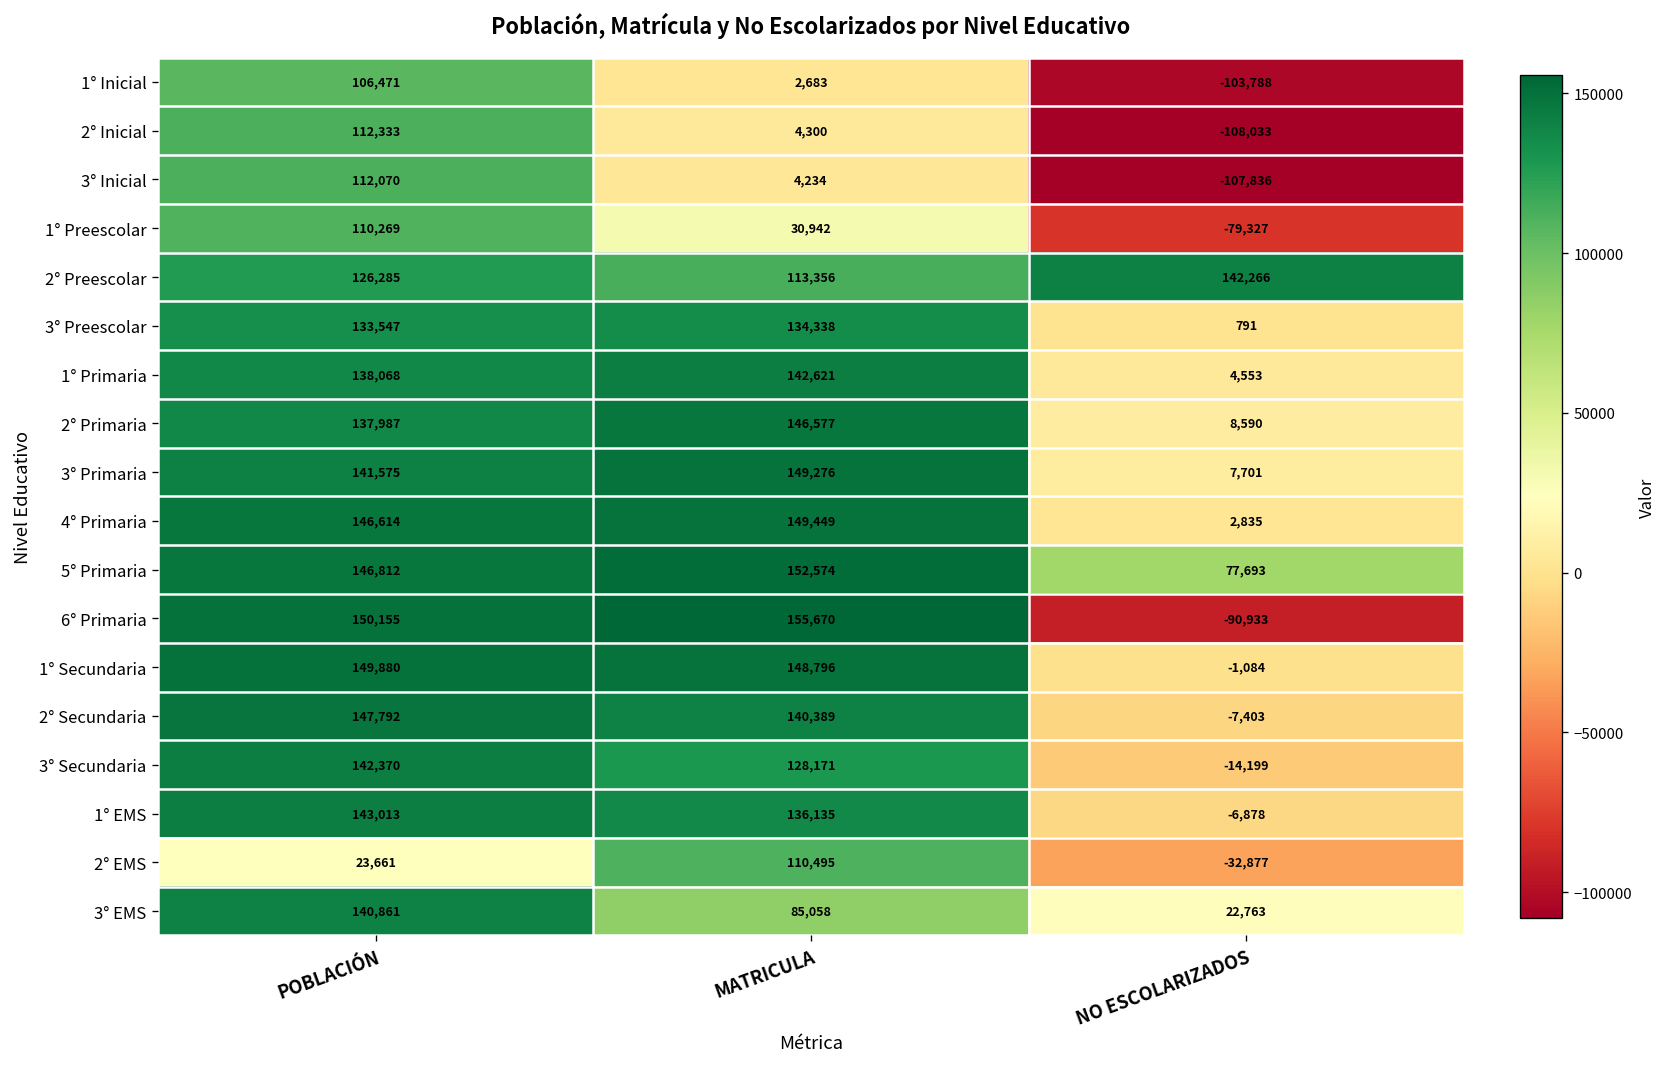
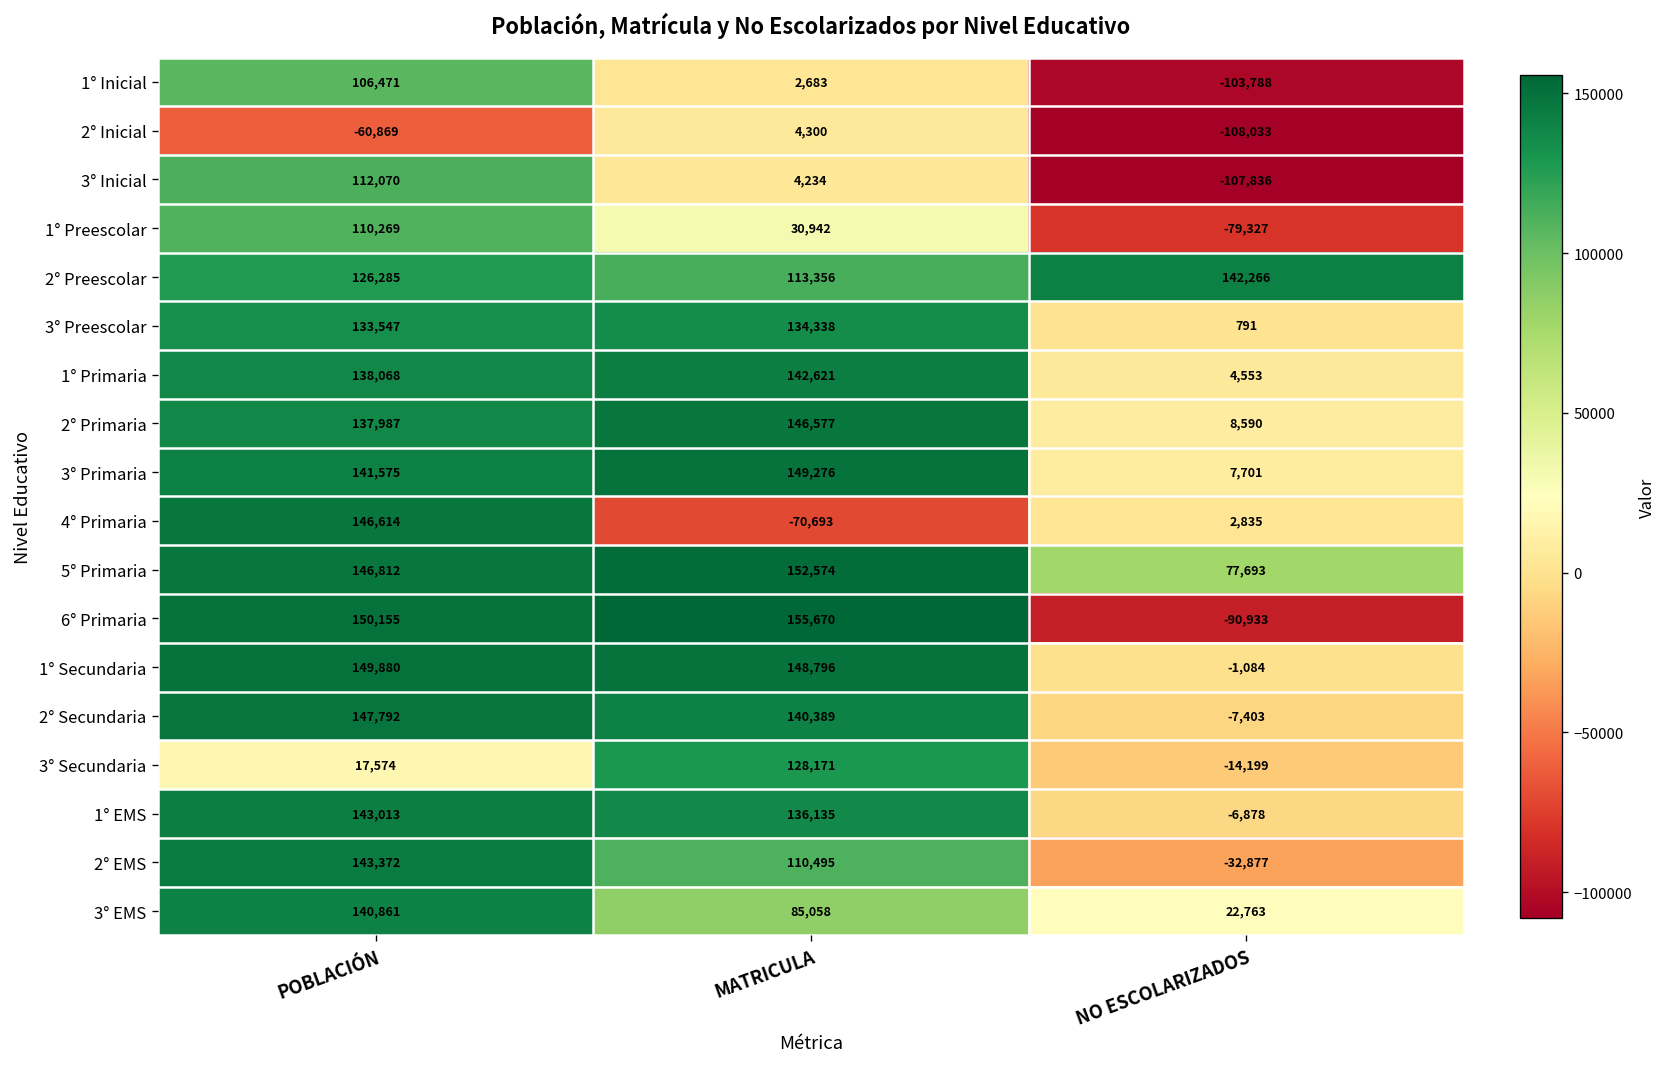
  {
    "1° Inicial": {
      "POBLACIÓN": "106,471",
      "MATRICULA": "2,683",
      "NO ESCOLARIZADOS": "-103,788"
    },
    "2° Inicial": {
-     "POBLACIÓN": "112,333",
+     "POBLACIÓN": "-60,869",
      "MATRICULA": "4,300",
      "NO ESCOLARIZADOS": "-108,033"
    },
    "3° Inicial": {
      "POBLACIÓN": "112,070",
      "MATRICULA": "4,234",
      "NO ESCOLARIZADOS": "-107,836"
    },
    "1° Preescolar": {
      "POBLACIÓN": "110,269",
      "MATRICULA": "30,942",
      "NO ESCOLARIZADOS": "-79,327"
    },
    "2° Preescolar": {
      "POBLACIÓN": "126,285",
      "MATRICULA": "113,356",
      "NO ESCOLARIZADOS": "142,266"
    },
    "3° Preescolar": {
      "POBLACIÓN": "133,547",
      "MATRICULA": "134,338",
      "NO ESCOLARIZADOS": "791"
    },
    "1° Primaria": {
      "POBLACIÓN": "138,068",
      "MATRICULA": "142,621",
      "NO ESCOLARIZADOS": "4,553"
    },
    "2° Primaria": {
      "POBLACIÓN": "137,987",
      "MATRICULA": "146,577",
      "NO ESCOLARIZADOS": "8,590"
    },
    "3° Primaria": {
      "POBLACIÓN": "141,575",
      "MATRICULA": "149,276",
      "NO ESCOLARIZADOS": "7,701"
    },
    "4° Primaria": {
      "POBLACIÓN": "146,614",
-     "MATRICULA": "149,449",
+     "MATRICULA": "-70,693",
      "NO ESCOLARIZADOS": "2,835"
    },
    "5° Primaria": {
      "POBLACIÓN": "146,812",
      "MATRICULA": "152,574",
      "NO ESCOLARIZADOS": "77,693"
    },
    "6° Primaria": {
      "POBLACIÓN": "150,155",
      "MATRICULA": "155,670",
      "NO ESCOLARIZADOS": "-90,933"
    },
    "1° Secundaria": {
      "POBLACIÓN": "149,880",
      "MATRICULA": "148,796",
      "NO ESCOLARIZADOS": "-1,084"
    },
    "2° Secundaria": {
      "POBLACIÓN": "147,792",
      "MATRICULA": "140,389",
      "NO ESCOLARIZADOS": "-7,403"
    },
    "3° Secundaria": {
-     "POBLACIÓN": "142,370",
+     "POBLACIÓN": "17,574",
      "MATRICULA": "128,171",
      "NO ESCOLARIZADOS": "-14,199"
    },
    "1° EMS": {
      "POBLACIÓN": "143,013",
      "MATRICULA": "136,135",
      "NO ESCOLARIZADOS": "-6,878"
    },
    "2° EMS": {
-     "POBLACIÓN": "23,661",
+     "POBLACIÓN": "143,372",
      "MATRICULA": "110,495",
      "NO ESCOLARIZADOS": "-32,877"
    },
    "3° EMS": {
      "POBLACIÓN": "140,861",
      "MATRICULA": "85,058",
      "NO ESCOLARIZADOS": "22,763"
    }
  }
